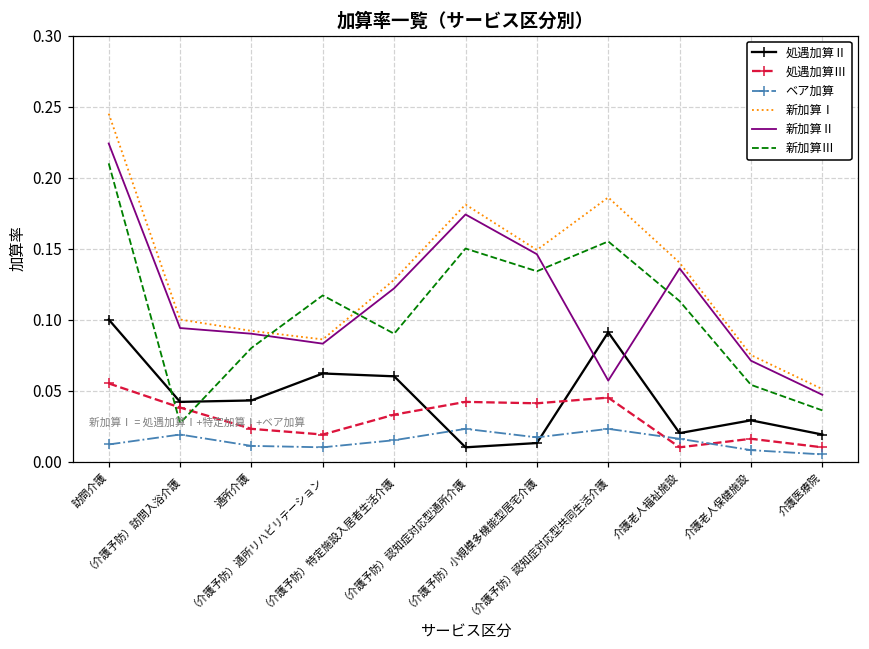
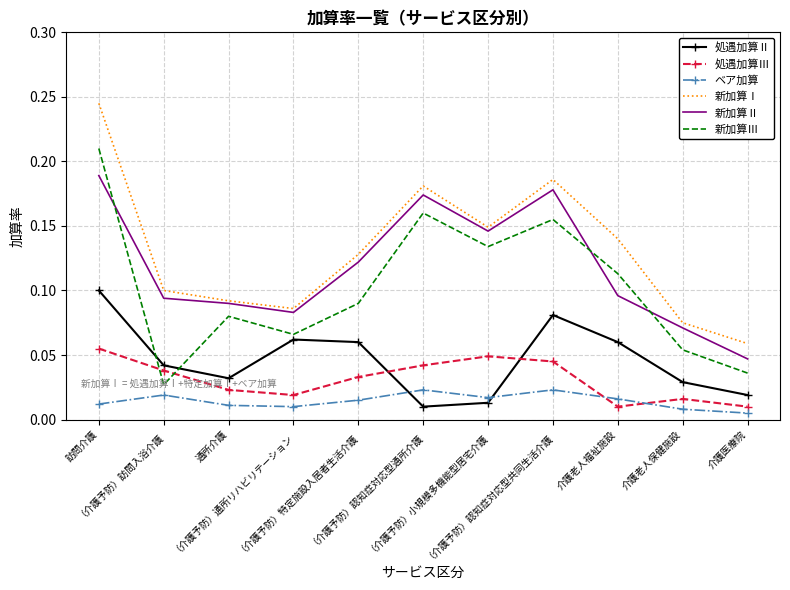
  {
    "処遇加算Ⅱ": {
      "訪問介護": 0.100,
      "（介護予防）訪問入浴介護": 0.042,
-     "通所介護": 0.043,
+     "通所介護": 0.032,
      "（介護予防）通所リハビリテーション": 0.062,
      "（介護予防）特定施設入居者生活介護": 0.060,
      "（介護予防）認知症対応型通所介護": 0.010,
      "（介護予防）小規模多機能型居宅介護": 0.013,
-     "（介護予防）認知症対応型共同生活介護": 0.091,
-     "介護老人福祉施設": 0.02,
+     "（介護予防）認知症対応型共同生活介護": 0.081,
+     "介護老人福祉施設": 0.06,
      "介護老人保健施設": 0.029,
      "介護医療院": 0.019
    },
    "処遇加算Ⅲ": {
      "訪問介護": 0.055,
      "（介護予防）訪問入浴介護": 0.038,
      "通所介護": 0.023,
      "（介護予防）通所リハビリテーション": 0.019,
      "（介護予防）特定施設入居者生活介護": 0.033,
      "（介護予防）認知症対応型通所介護": 0.042,
-     "（介護予防）小規模多機能型居宅介護": 0.041,
+     "（介護予防）小規模多機能型居宅介護": 0.049,
      "（介護予防）認知症対応型共同生活介護": 0.045,
      "介護老人福祉施設": 0.010,
      "介護老人保健施設": 0.016,
      "介護医療院": 0.010
    },
    "ベア加算": {
      "訪問介護": 0.012,
      "（介護予防）訪問入浴介護": 0.019,
      "通所介護": 0.011,
      "（介護予防）通所リハビリテーション": 0.010,
      "（介護予防）特定施設入居者生活介護": 0.015,
      "（介護予防）認知症対応型通所介護": 0.023,
      "（介護予防）小規模多機能型居宅介護": 0.017,
      "（介護予防）認知症対応型共同生活介護": 0.023,
      "介護老人福祉施設": 0.016,
      "介護老人保健施設": 0.008,
      "介護医療院": 0.005
    },
    "新加算Ⅰ": {
      "訪問介護": 0.245,
      "（介護予防）訪問入浴介護": 0.100,
      "通所介護": 0.092,
      "（介護予防）通所リハビリテーション": 0.086,
      "（介護予防）特定施設入居者生活介護": 0.128,
      "（介護予防）認知症対応型通所介護": 0.181,
      "（介護予防）小規模多機能型居宅介護": 0.149,
      "（介護予防）認知症対応型共同生活介護": 0.186,
      "介護老人福祉施設": 0.140,
      "介護老人保健施設": 0.075,
-     "介護医療院": 0.051
+     "介護医療院": 0.059
    },
    "新加算Ⅱ": {
-     "訪問介護": 0.224,
+     "訪問介護": 0.189,
      "（介護予防）訪問入浴介護": 0.094,
      "通所介護": 0.090,
      "（介護予防）通所リハビリテーション": 0.083,
      "（介護予防）特定施設入居者生活介護": 0.122,
      "（介護予防）認知症対応型通所介護": 0.174,
      "（介護予防）小規模多機能型居宅介護": 0.146,
-     "（介護予防）認知症対応型共同生活介護": 0.057,
-     "介護老人福祉施設": 0.136,
+     "（介護予防）認知症対応型共同生活介護": 0.178,
+     "介護老人福祉施設": 0.096,
      "介護老人保健施設": 0.071,
      "介護医療院": 0.047
    },
    "新加算Ⅲ": {
      "訪問介護": 0.210,
      "（介護予防）訪問入浴介護": 0.027,
      "通所介護": 0.080,
-     "（介護予防）通所リハビリテーション": 0.117,
+     "（介護予防）通所リハビリテーション": 0.066,
      "（介護予防）特定施設入居者生活介護": 0.090,
-     "（介護予防）認知症対応型通所介護": 0.15,
+     "（介護予防）認知症対応型通所介護": 0.16,
      "（介護予防）小規模多機能型居宅介護": 0.134,
      "（介護予防）認知症対応型共同生活介護": 0.155,
      "介護老人福祉施設": 0.113,
      "介護老人保健施設": 0.054,
      "介護医療院": 0.036
    }
  }
